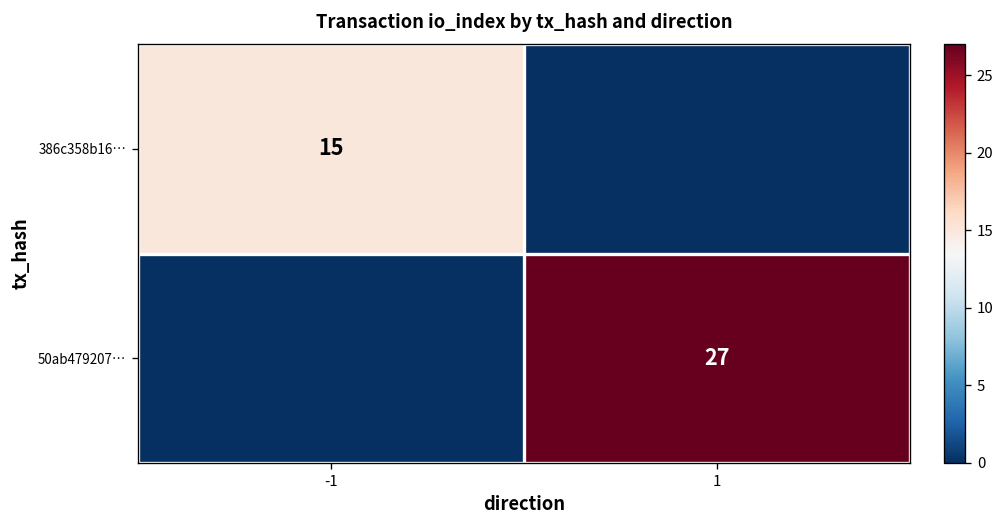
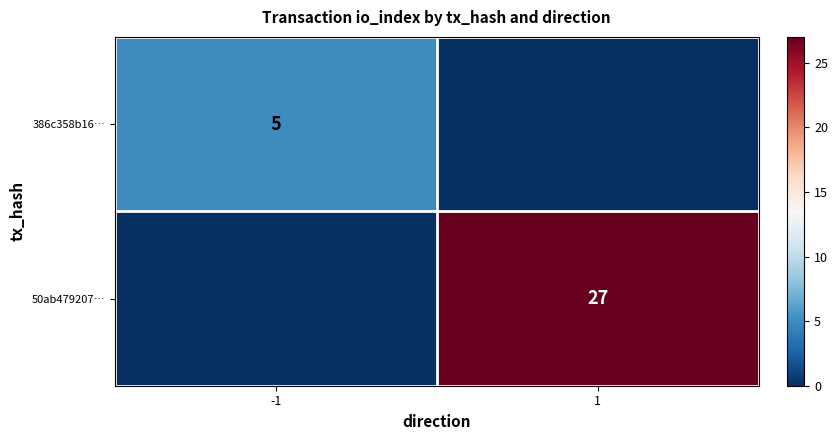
  {
    "386c358b16…": {
-     "-1": 15
+     "-1": 5
    },
    "50ab479207…": {
      "1": 27
    }
  }
